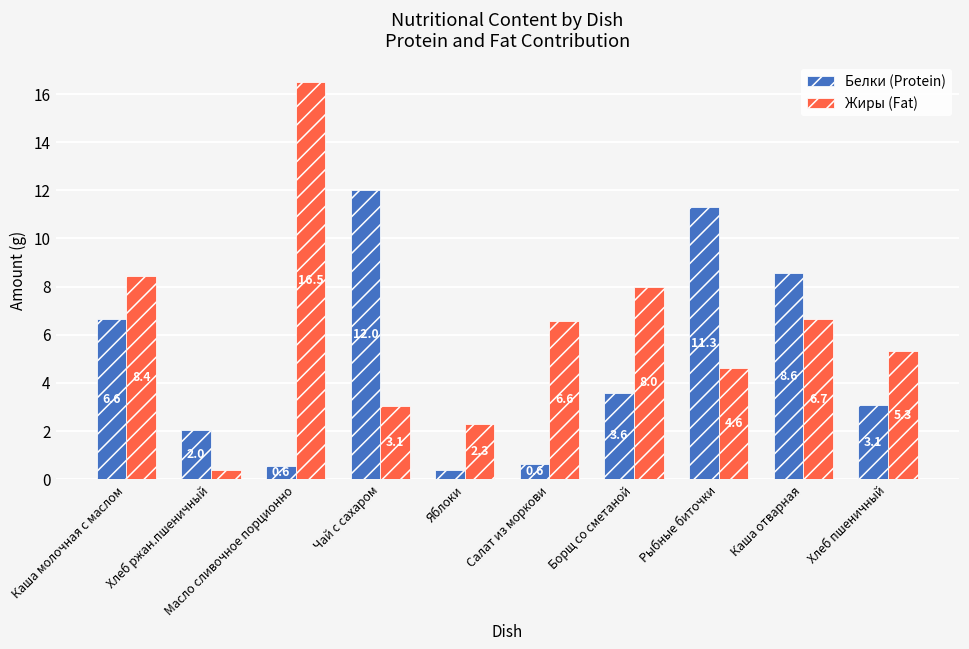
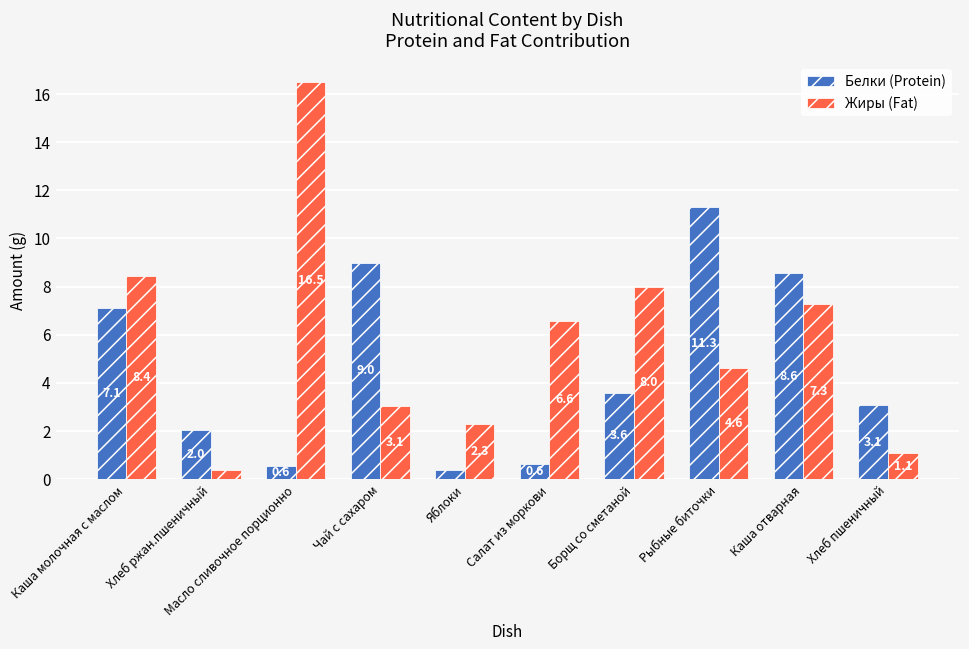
  {
    "Белки (Protein)": {
-     "Каша молочная с маслом": 6.6,
+     "Каша молочная с маслом": 7.1,
      "Хлеб ржан.пшеничный": 2.0,
      "Масло сливочное порционно": 0.6,
-     "Чай с сахаром": 12.0,
+     "Чай с сахаром": 9.0,
      "Салат из моркови": 0.6,
      "Борщ со сметаной": 3.6,
      "Рыбные биточки": 11.3,
      "Каша отварная": 8.6,
      "Хлеб пшеничный": 3.1
    },
    "Жиры (Fat)": {
      "Каша молочная с маслом": 8.4,
      "Масло сливочное порционно": 16.5,
      "Чай с сахаром": 3.1,
      "Яблоки": 2.3,
      "Салат из моркови": 6.6,
      "Борщ со сметаной": 8.0,
      "Рыбные биточки": 4.6,
-     "Каша отварная": 6.7,
-     "Хлеб пшеничный": 5.3
+     "Каша отварная": 7.3,
+     "Хлеб пшеничный": 1.1
    }
  }
